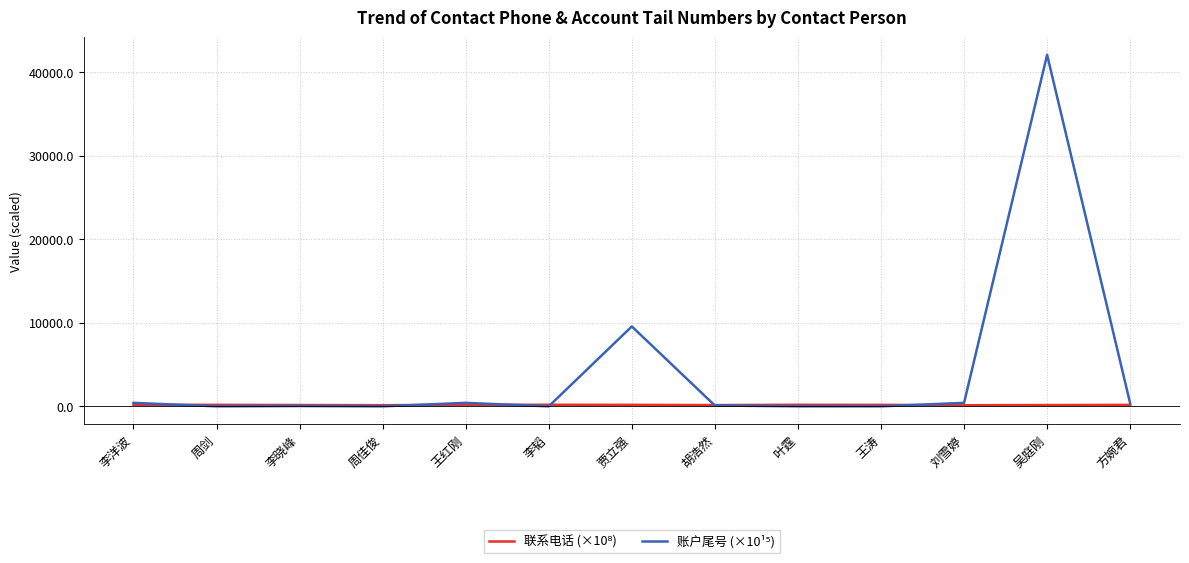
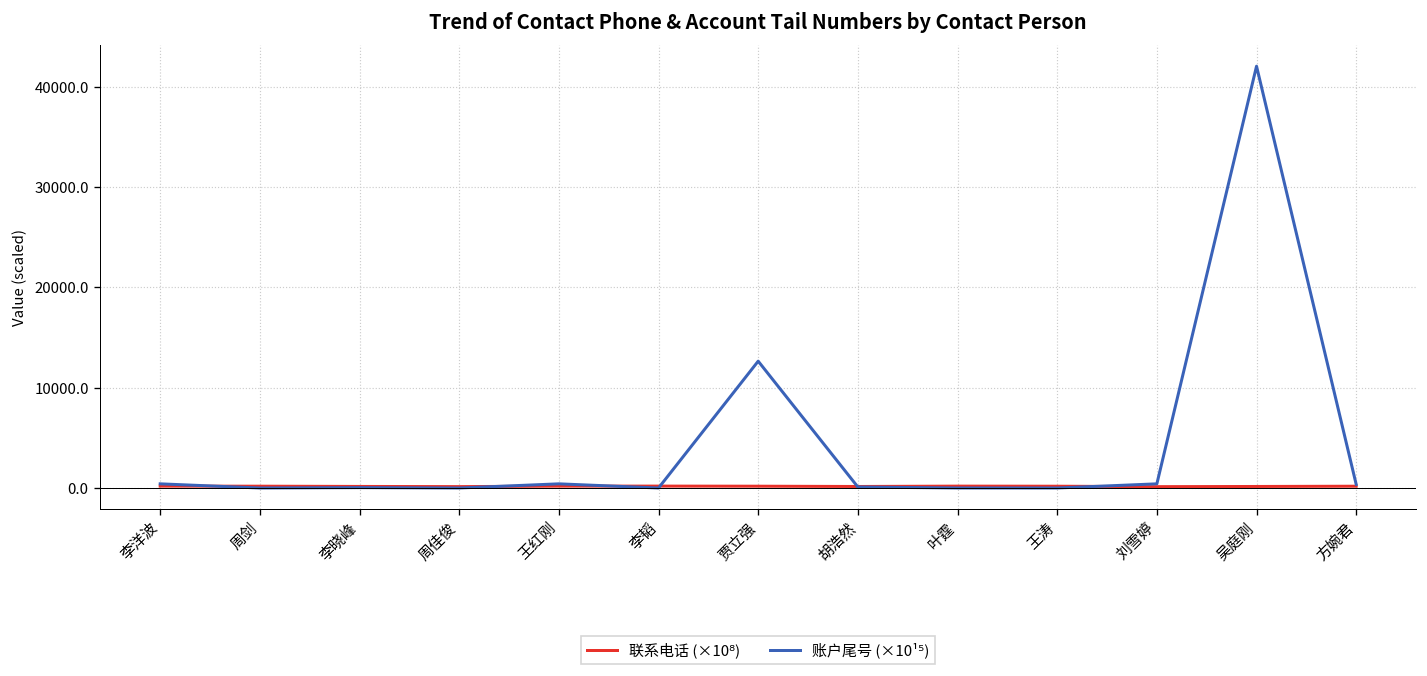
  {
    "联系电话 (×10⁸)": {
      "贾立强": 0,
      "吴庭刚": 0
    },
    "账户尾号 (×10¹⁵)": {
-     "贾立强": 10000,
+     "贾立强": 13000,
      "吴庭刚": 42000
    }
  }
